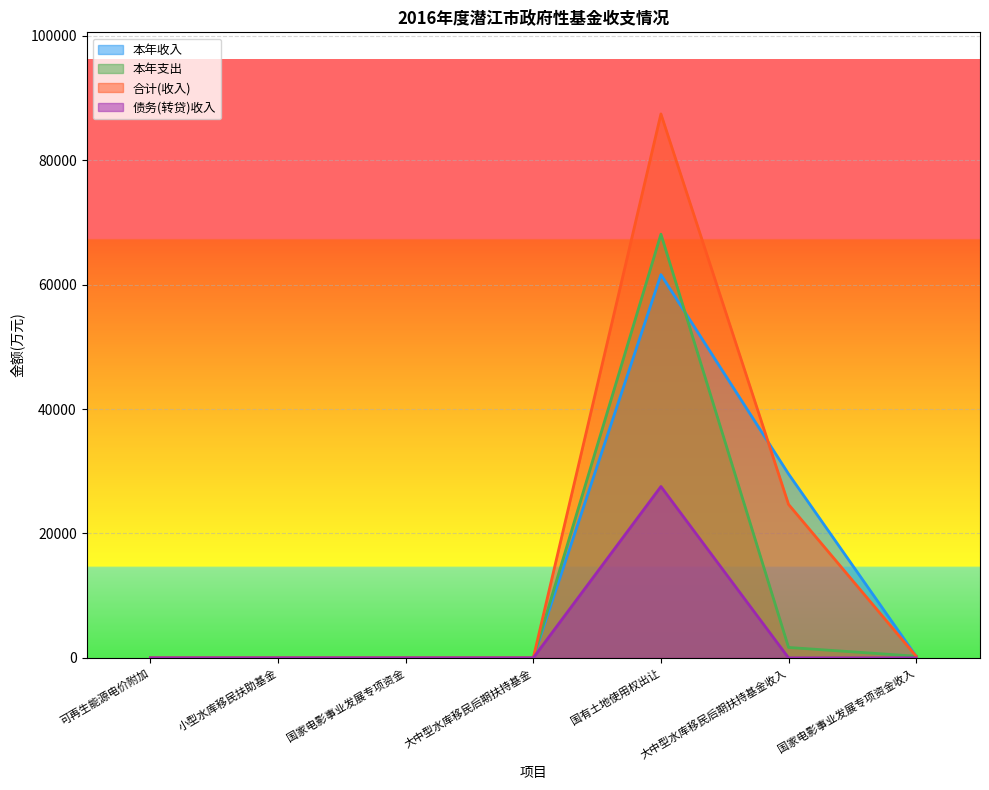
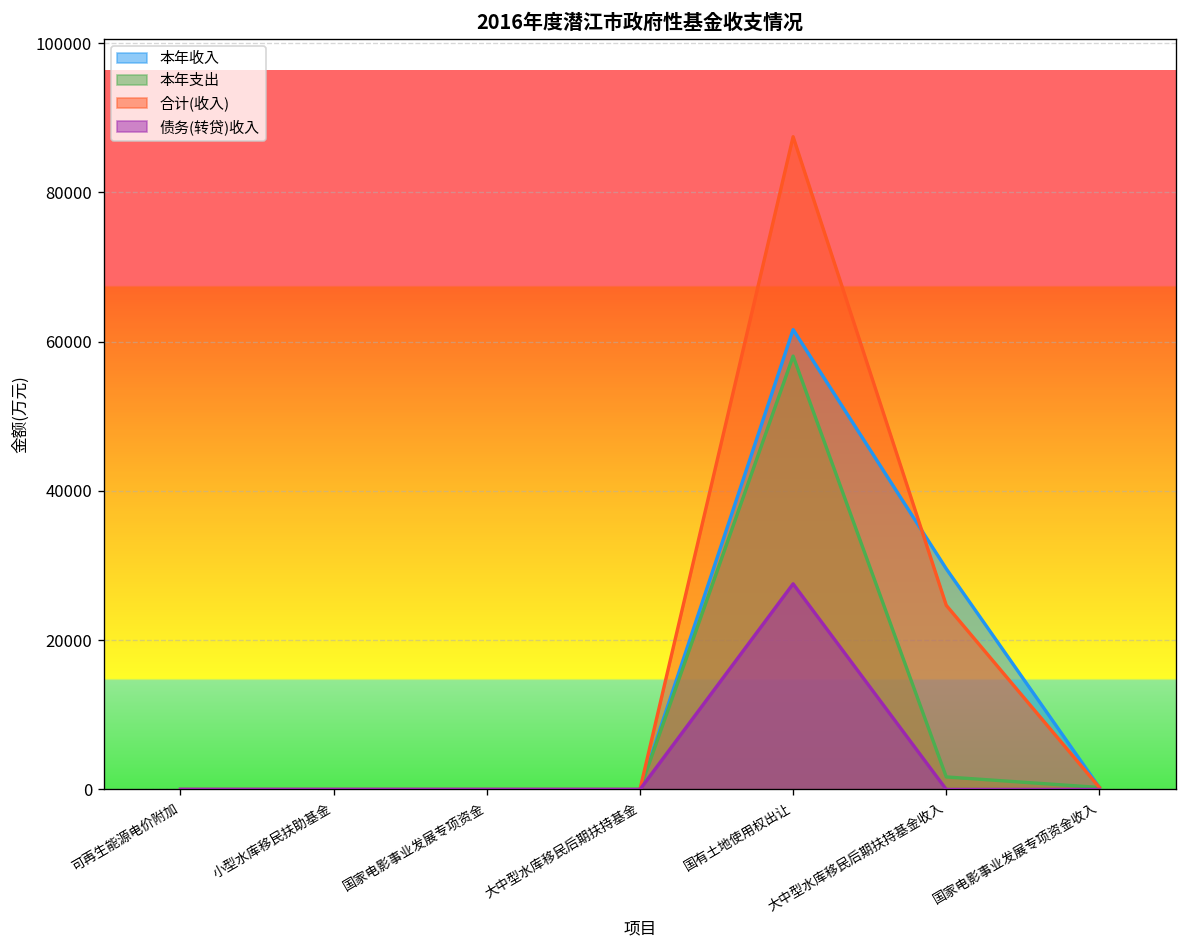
  {
    "本年收入": {
      "国有土地使用权出让": 62000,
      "大中型水库移民后期扶持基金收入": 30000
    },
    "本年支出": {
-     "国有土地使用权出让": 68000,
+     "国有土地使用权出让": 58000,
      "大中型水库移民后期扶持基金收入": 2000
    },
    "合计(收入)": {
      "国有土地使用权出让": 87000,
      "大中型水库移民后期扶持基金收入": 25000
    },
    "债务(转贷)收入": {
      "国有土地使用权出让": 28000,
      "大中型水库移民后期扶持基金收入": 0
    }
  }
